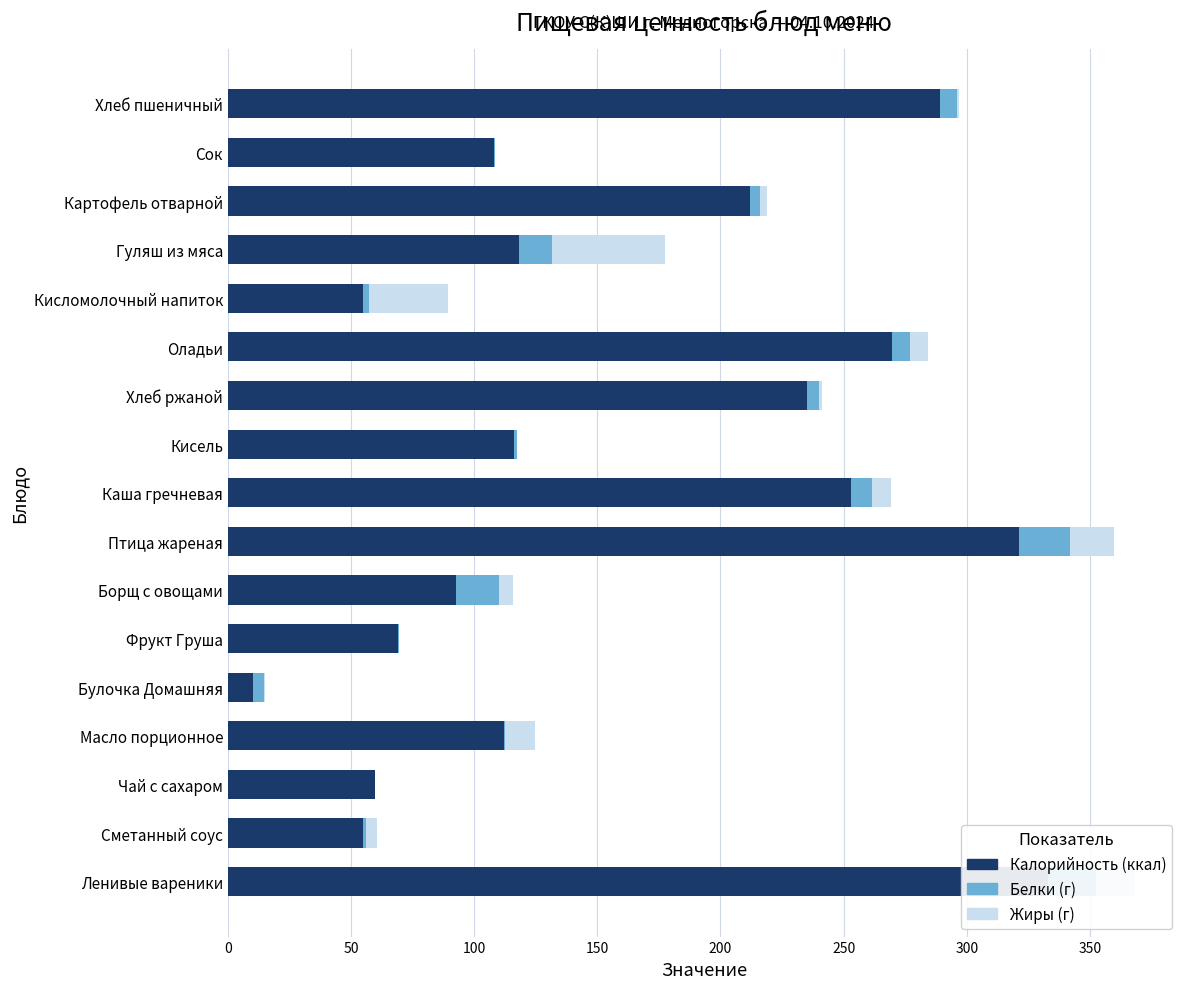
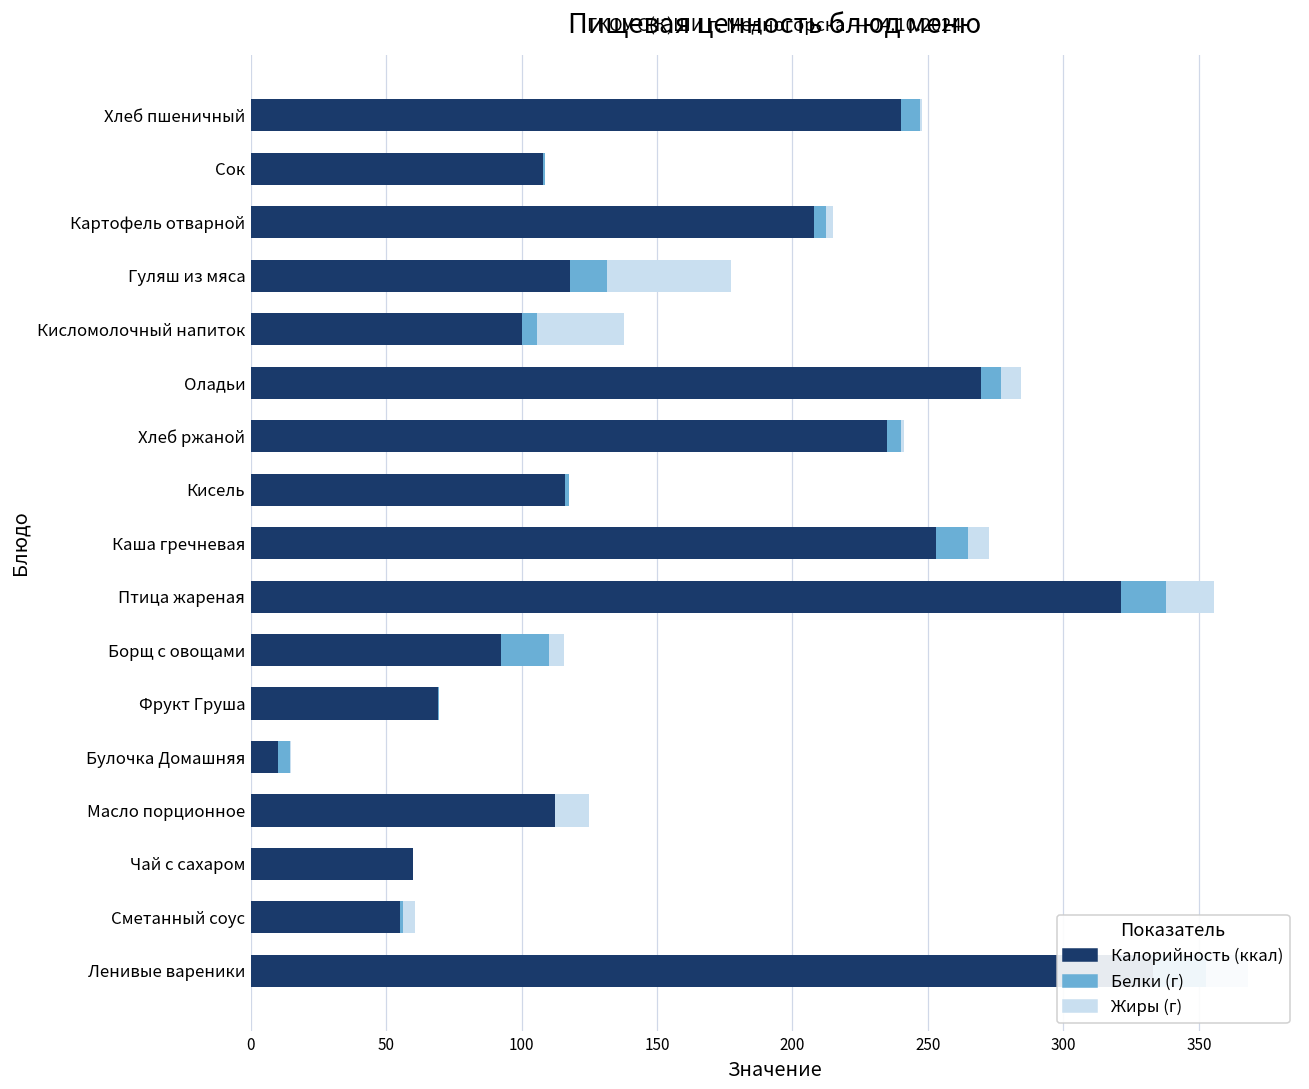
  {
    "Калорийность (ккал)": {
-     "Хлеб пшеничный": 289,
+     "Хлеб пшеничный": 240,
      "Сок": 108,
-     "Картофель отварной": 212,
+     "Картофель отварной": 208,
      "Гуляш из мяса": 118,
-     "Кисломолочный напиток": 55,
+     "Кисломолочный напиток": 100,
      "Оладьи": 270,
      "Хлеб ржаной": 235,
      "Кисель": 116,
      "Каша гречневая": 253,
      "Птица жареная": 321,
      "Борщ с овощами": 93,
      "Фрукт Груша": 69,
      "Булочка Домашняя": 10,
      "Масло порционное": 112,
      "Чай с сахаром": 60,
      "Сметанный соус": 55
    },
    "Белки (г)": {
      "Хлеб пшеничный": 7,
      "Картофель отварной": 4,
      "Гуляш из мяса": 14,
-     "Кисломолочный напиток": 2,
+     "Кисломолочный напиток": 6,
      "Оладьи": 7,
      "Хлеб ржаной": 5,
      "Кисель": 1,
-     "Каша гречневая": 9,
-     "Птица жареная": 21,
+     "Каша гречневая": 12,
+     "Птица жареная": 17,
      "Борщ с овощами": 18,
      "Булочка Домашняя": 5,
      "Чай с сахаром": 0,
      "Сметанный соус": 1
    },
    "Жиры (г)": {
      "Сок": 0,
      "Картофель отварной": 3,
      "Гуляш из мяса": 46,
      "Кисломолочный напиток": 32,
      "Оладьи": 7,
      "Кисель": 0,
      "Каша гречневая": 8,
      "Птица жареная": 18,
      "Борщ с овощами": 6,
      "Фрукт Груша": 0,
      "Масло порционное": 12,
      "Чай с сахаром": 0,
      "Сметанный соус": 5
    }
  }
